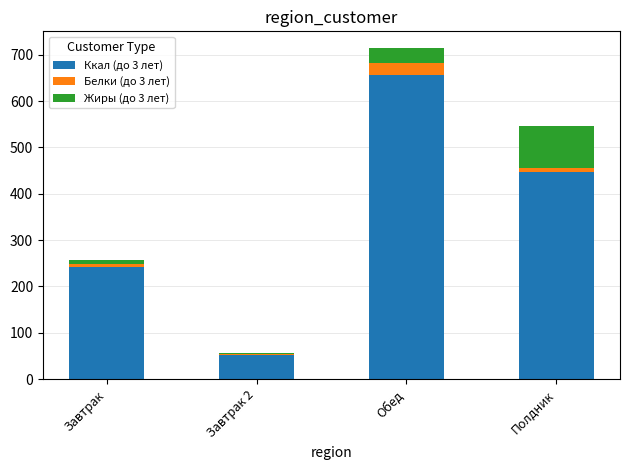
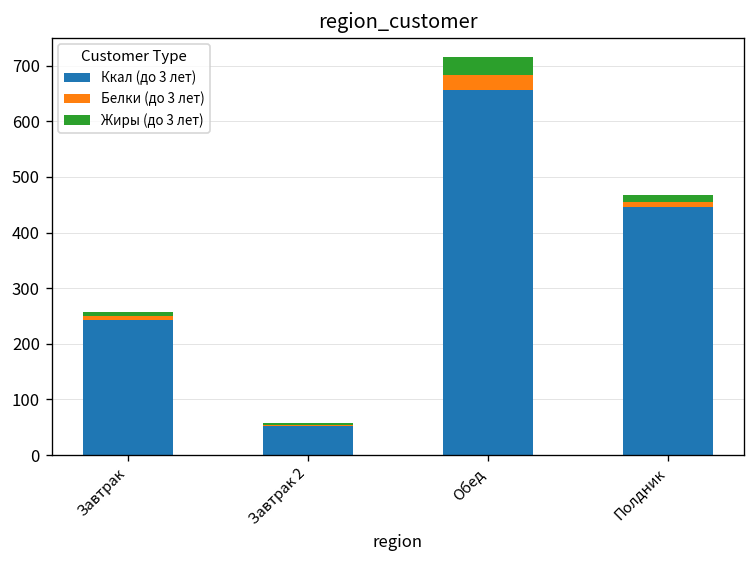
  {
    "Ккал (до 3 лет)": {
      "Завтрак": 240,
      "Завтрак 2": 50,
      "Обед": 660,
      "Полдник": 450
    },
    "Белки (до 3 лет)": {
      "Завтрак": 10,
      "Обед": 30,
      "Полдник": 10
    },
    "Жиры (до 3 лет)": {
      "Завтрак": 10,
      "Обед": 30,
-     "Полдник": 90
+     "Полдник": 10
    }
  }
